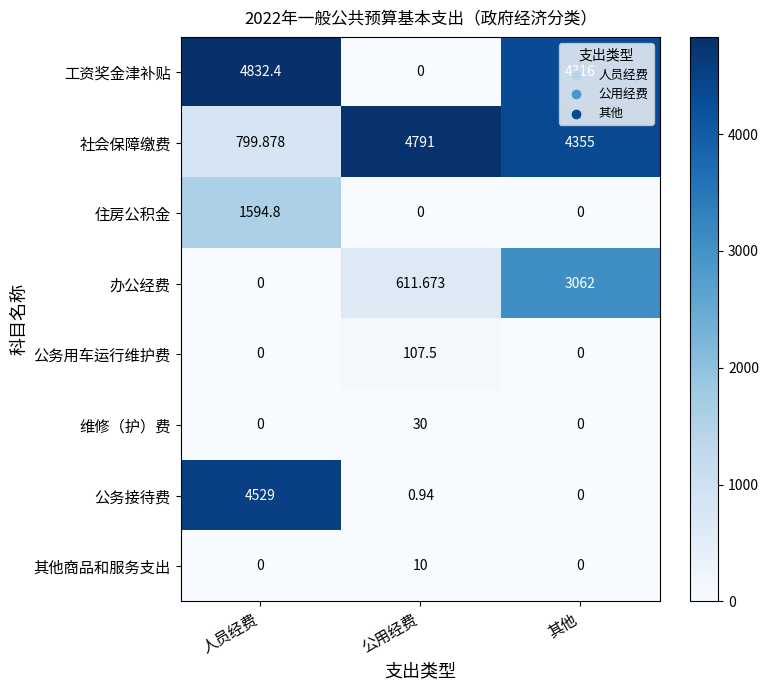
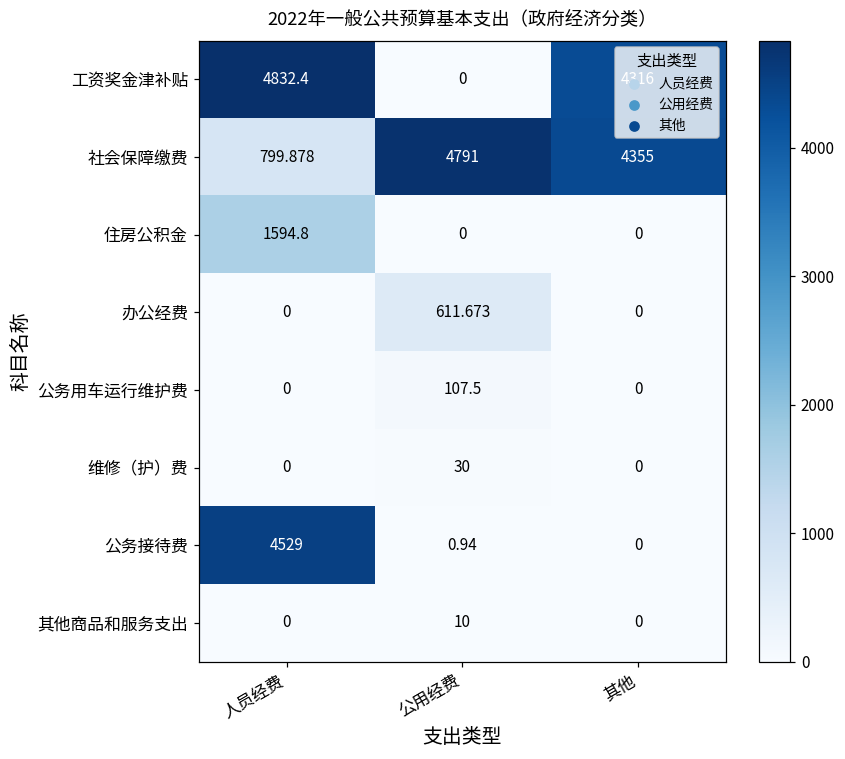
  {
    "工资奖金津补贴": {
      "人员经费": 4832.4,
      "公用经费": 0
    },
    "社会保障缴费": {
      "人员经费": 799.878,
      "公用经费": 4791,
      "其他": 4355
    },
    "住房公积金": {
      "人员经费": 1594.8,
      "公用经费": 0,
      "其他": 0
    },
    "办公经费": {
      "人员经费": 0,
      "公用经费": 611.673,
-     "其他": 3062
+     "其他": 0
    },
    "公务用车运行维护费": {
      "人员经费": 0,
      "公用经费": 107.5,
      "其他": 0
    },
    "维修（护）费": {
      "人员经费": 0,
      "公用经费": 30,
      "其他": 0
    },
    "公务接待费": {
      "人员经费": 4529,
      "公用经费": 0.94,
      "其他": 0
    },
    "其他商品和服务支出": {
      "人员经费": 0,
      "公用经费": 10,
      "其他": 0
    }
  }
